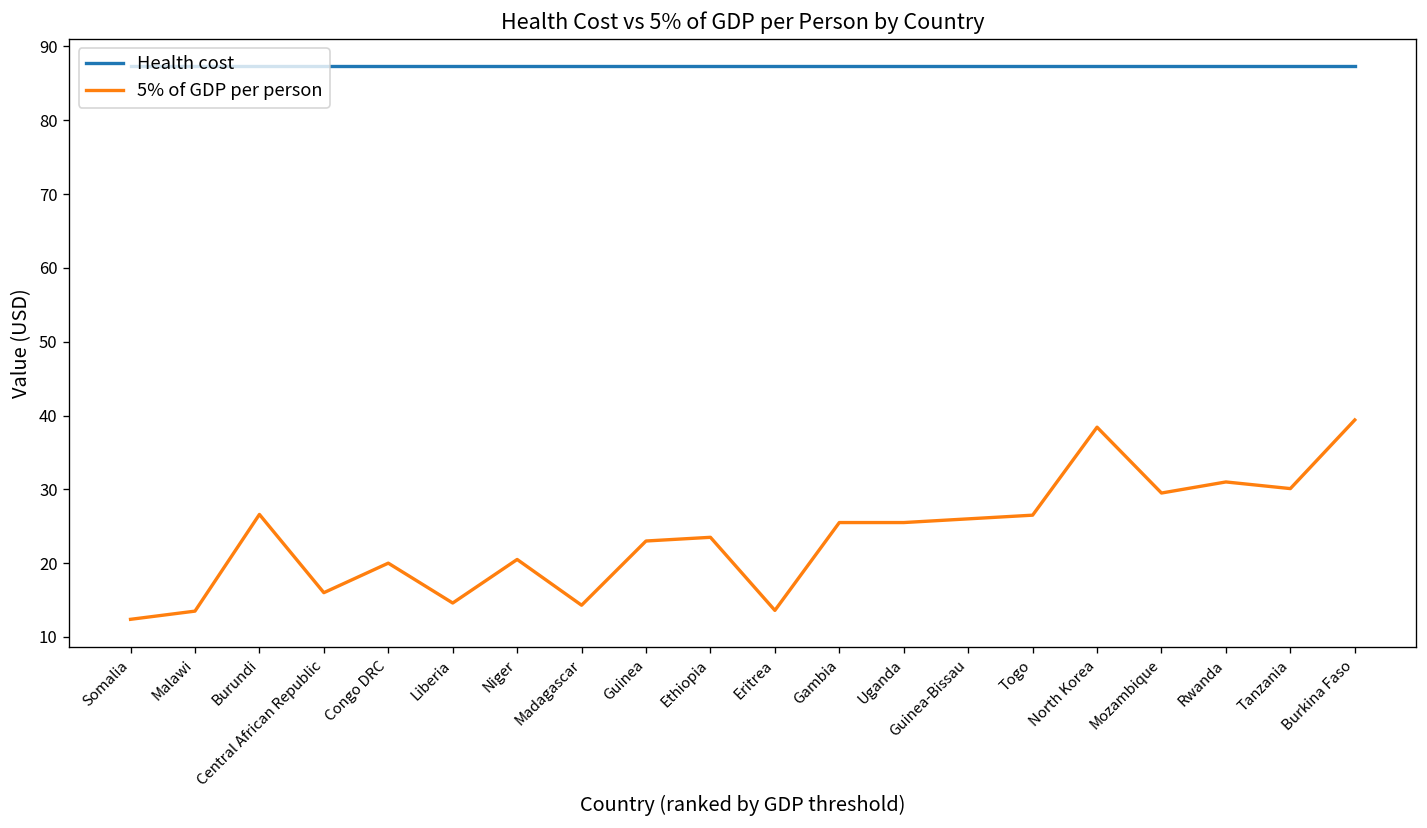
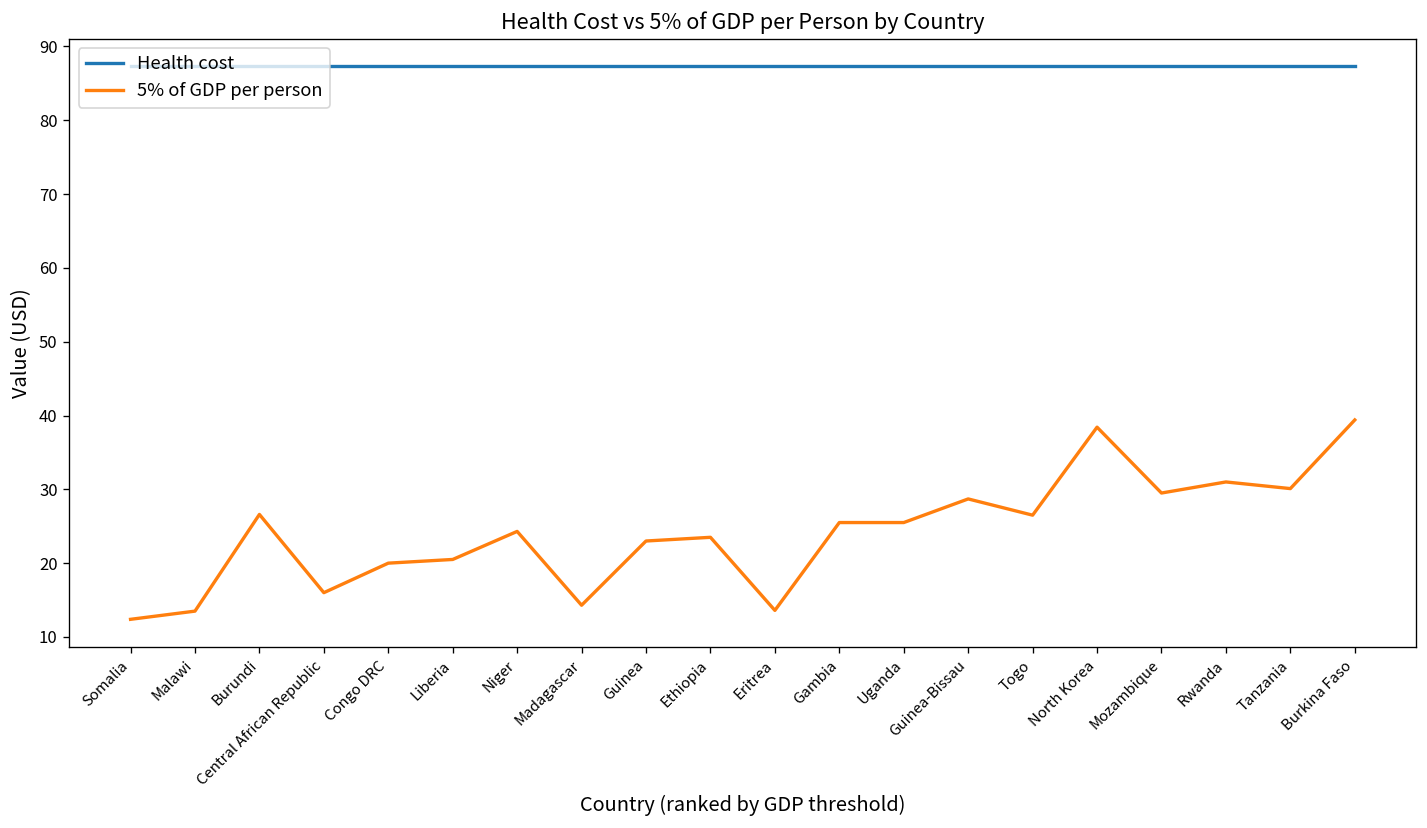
  {
    "Health cost": {
      "Congo DRC": 87,
      "Liberia": 87,
      "Niger": 87,
      "Madagascar": 87,
      "Guinea": 87,
      "Ethiopia": 87,
      "Eritrea": 87,
      "Gambia": 87,
      "Uganda": 87,
      "Guinea-Bissau": 87,
      "Togo": 87,
      "North Korea": 87,
      "Mozambique": 87,
      "Rwanda": 87,
      "Tanzania": 87,
      "Burkina Faso": 87
    },
    "5% of GDP per person": {
      "Somalia": 12,
      "Malawi": 14,
      "Burundi": 27,
      "Central African Republic": 16,
      "Congo DRC": 20,
-     "Liberia": 15,
-     "Niger": 21,
+     "Liberia": 21,
+     "Niger": 24,
      "Madagascar": 14,
      "Guinea": 23,
      "Ethiopia": 24,
      "Eritrea": 14,
      "Gambia": 26,
      "Uganda": 26,
-     "Guinea-Bissau": 26,
+     "Guinea-Bissau": 29,
      "Togo": 27,
      "North Korea": 38,
      "Mozambique": 30,
      "Rwanda": 31,
      "Tanzania": 30,
      "Burkina Faso": 39
    }
  }
